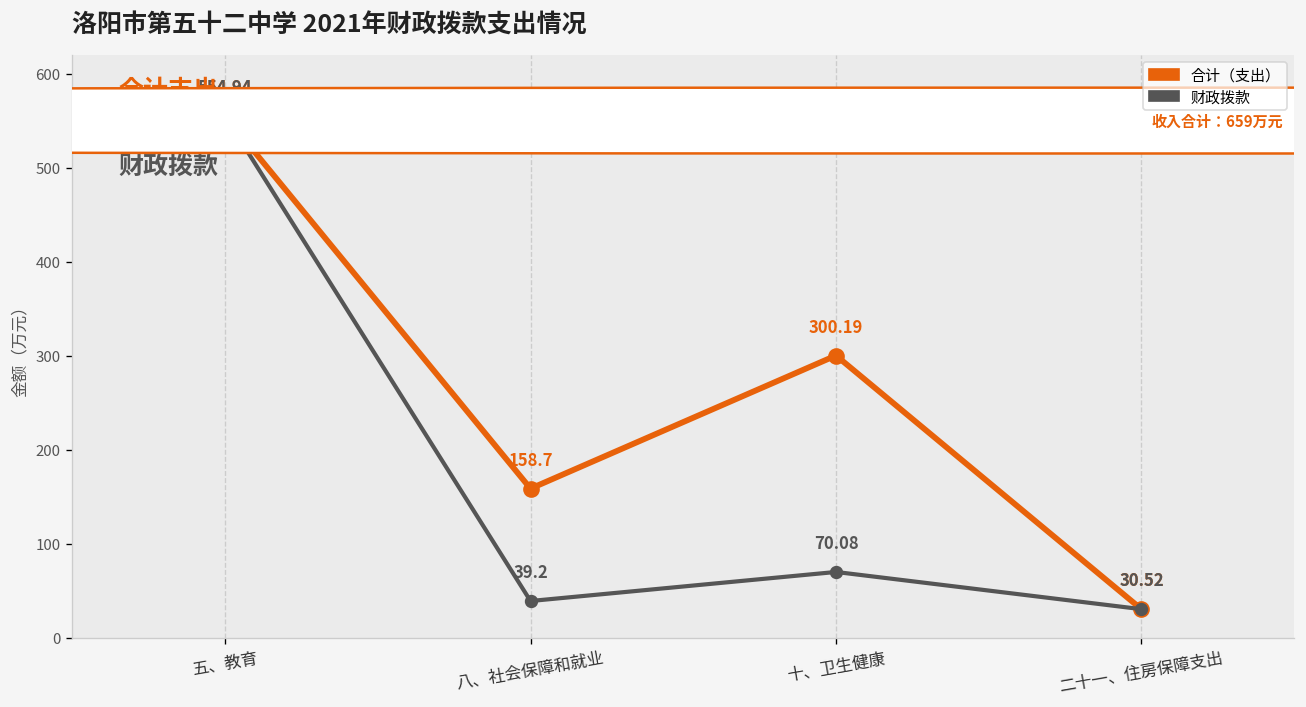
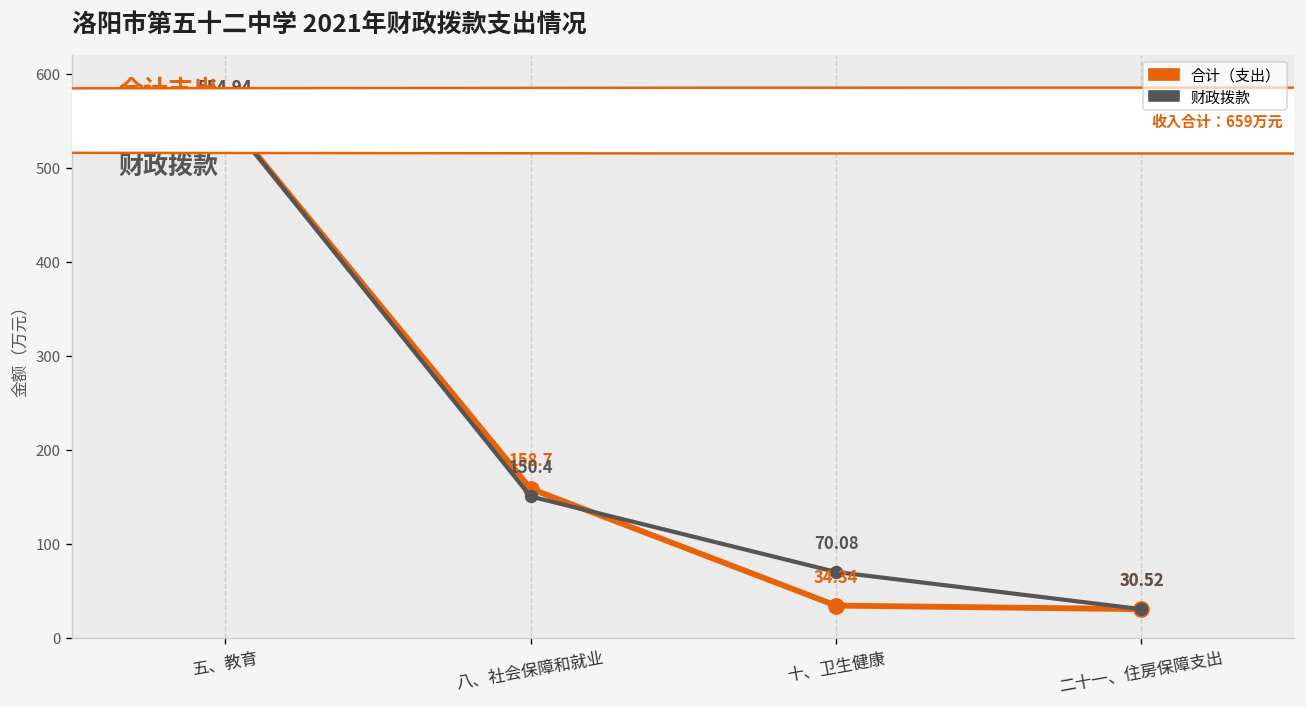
  {
    "合计（支出）": {
      "八、社会保障和就业": 158.7,
-     "十、卫生健康": 300.19
+     "十、卫生健康": 34.34
    },
    "财政拨款": {
-     "八、社会保障和就业": 39.2,
+     "八、社会保障和就业": 150.4,
      "十、卫生健康": 70.08
    }
  }
